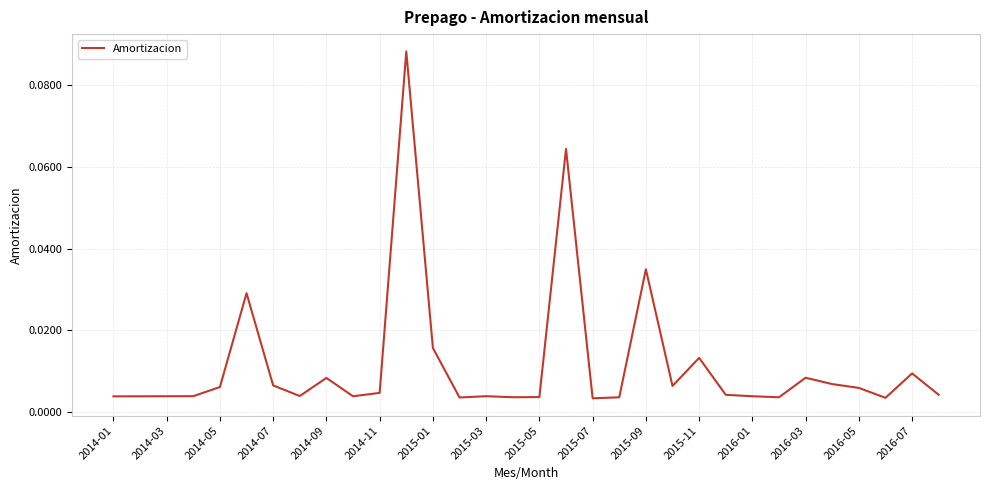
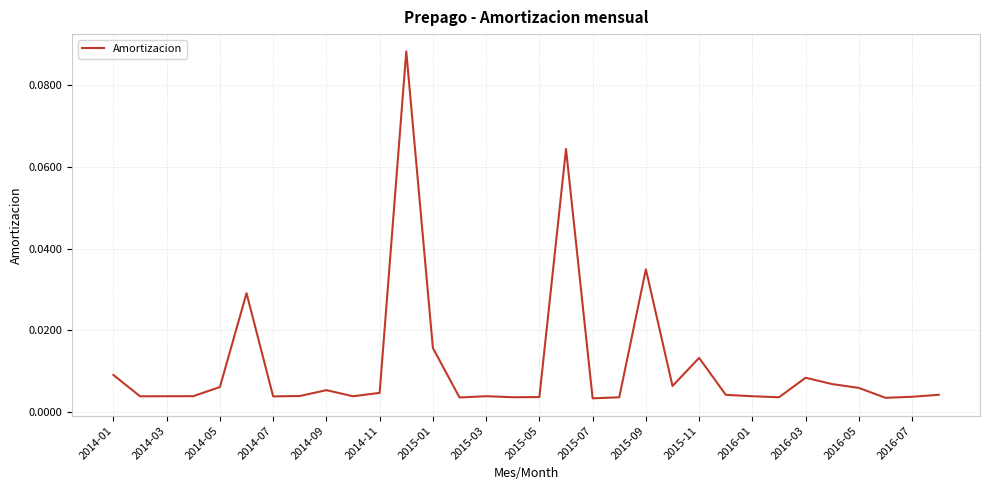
  {
-   "2014-01": 0.004,
+   "2014-01": 0.009,
    "2014-03": 0.004,
    "2014-05": 0.006,
-   "2014-07": 0.007,
-   "2014-09": 0.008,
+   "2014-07": 0.004,
+   "2014-09": 0.005,
    "2014-11": 0.005,
    "2015-01": 0.016,
    "2015-03": 0.004,
    "2015-05": 0.004,
    "2015-07": 0.003,
    "2015-09": 0.035,
    "2015-11": 0.013,
    "2016-01": 0.004,
    "2016-03": 0.008,
    "2016-05": 0.006,
-   "2016-07": 0.009
+   "2016-07": 0.004
  }
